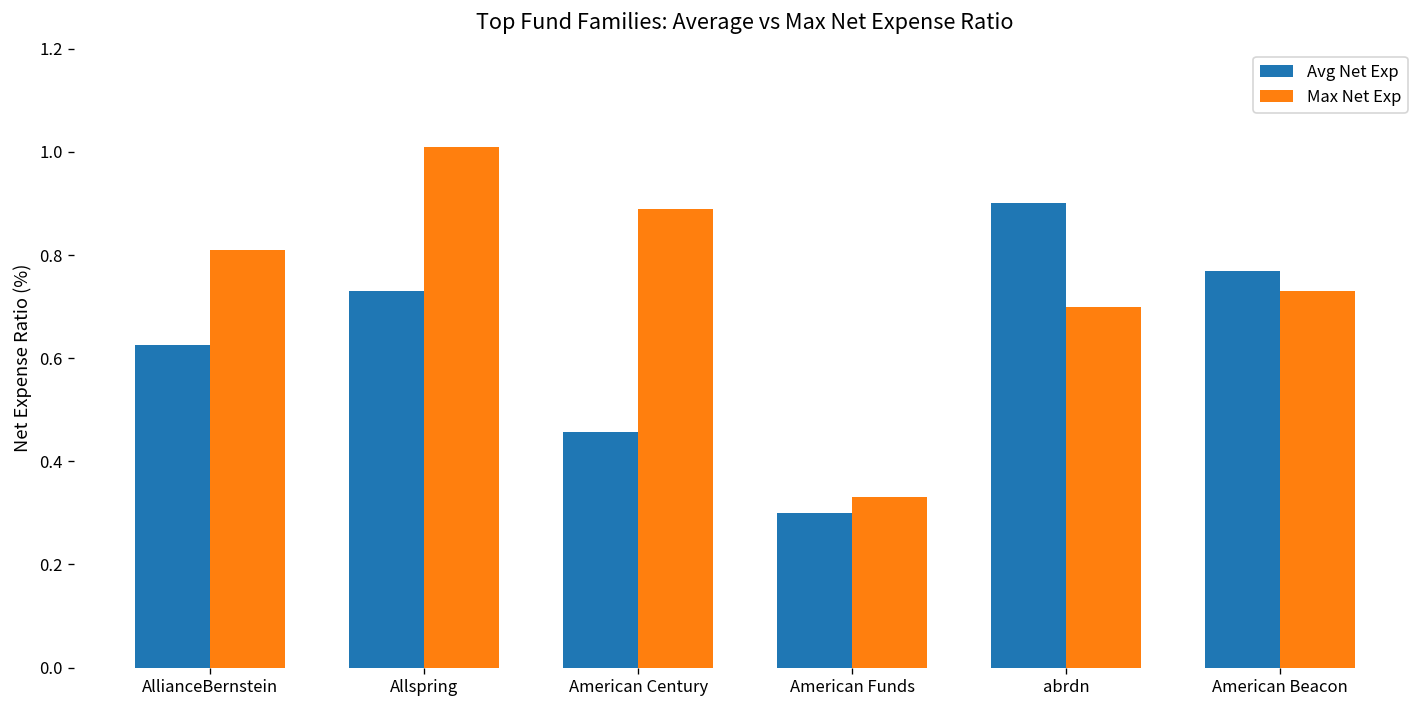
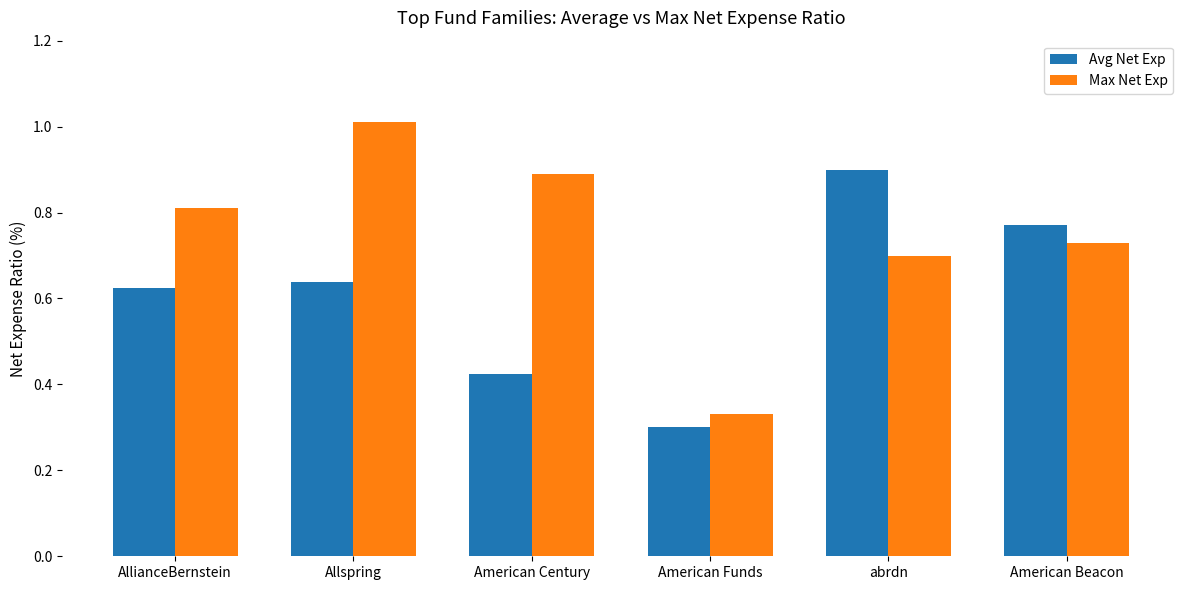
  {
    "Avg Net Exp": {
      "AllianceBernstein": 0.63,
-     "Allspring": 0.73,
-     "American Century": 0.46,
+     "Allspring": 0.64,
+     "American Century": 0.43,
      "American Funds": 0.30,
      "abrdn": 0.90,
      "American Beacon": 0.77
    },
    "Max Net Exp": {
      "AllianceBernstein": 0.81,
      "Allspring": 1.01,
      "American Century": 0.89,
      "American Funds": 0.33,
      "abrdn": 0.70,
      "American Beacon": 0.73
    }
  }
